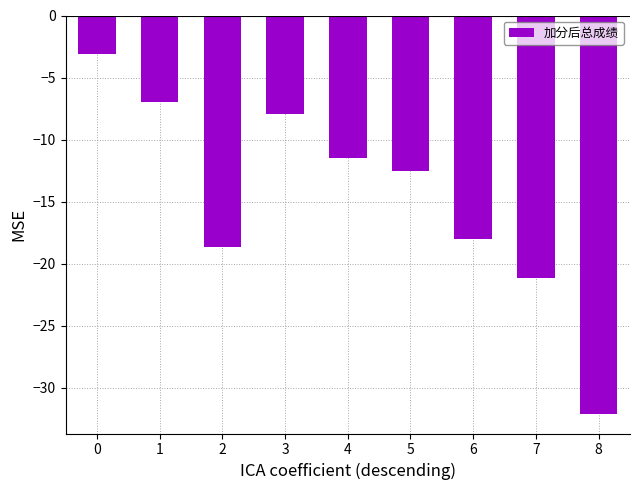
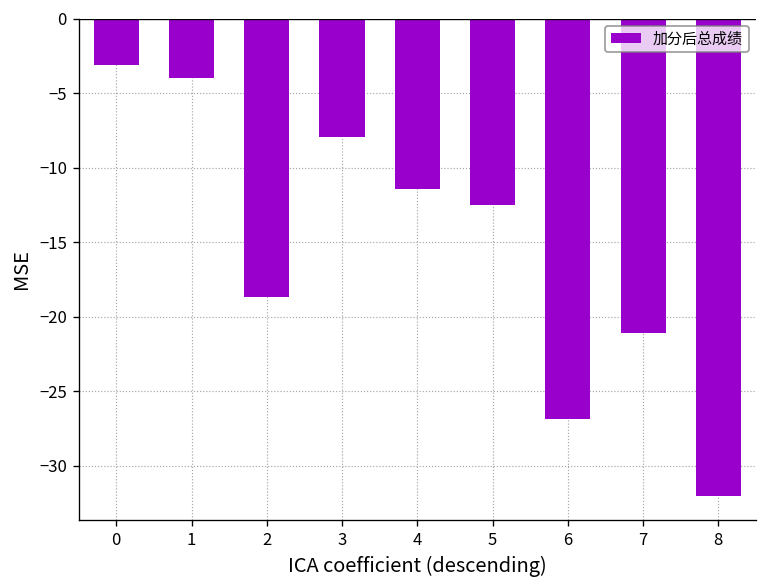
  {
    "0": -3.1,
-   "1": -7.0,
+   "1": -4.0,
    "2": -18.7,
    "3": -8.0,
    "4": -11.5,
    "5": -12.5,
-   "6": -18.0,
+   "6": -26.9,
    "7": -21.1,
    "8": -32.1
  }
